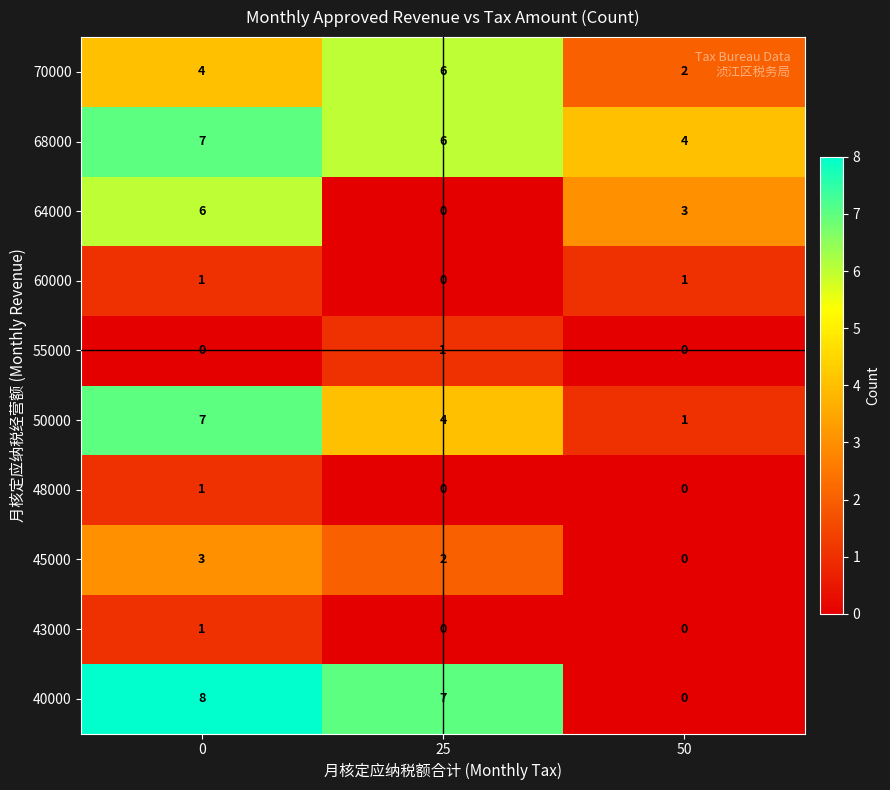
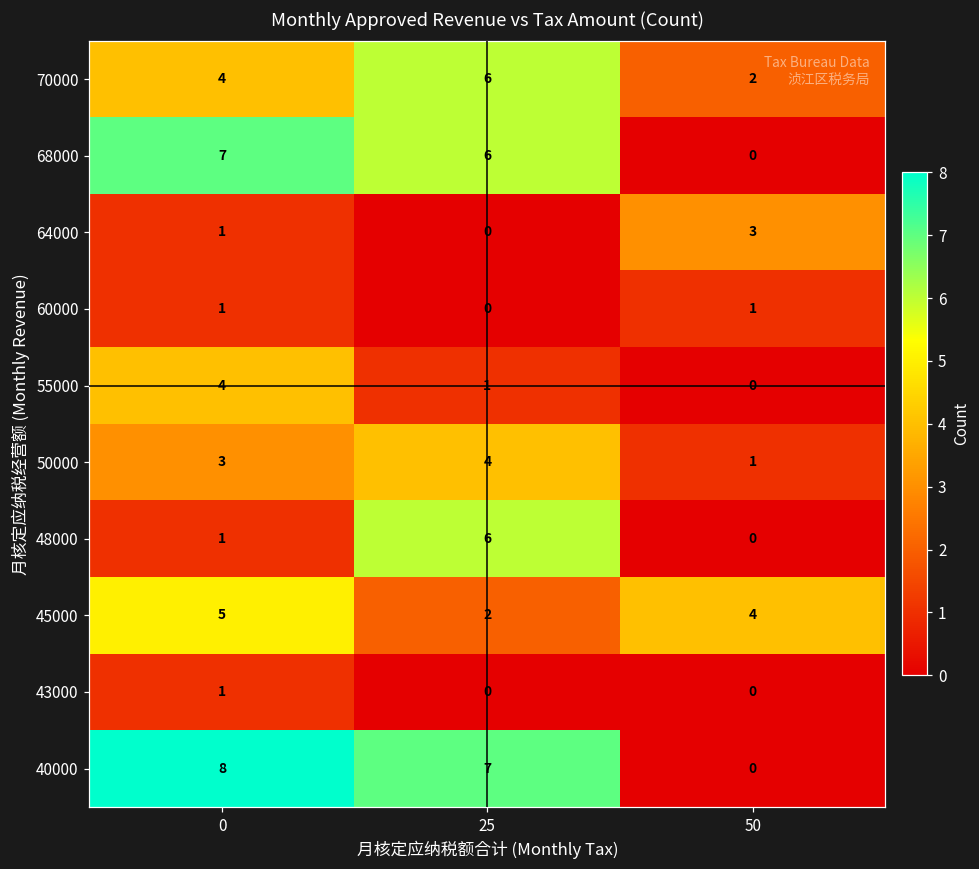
  {
    "70000": {
      "0": 4,
      "25": 6
    },
    "68000": {
      "0": 7,
      "25": 6,
-     "50": 4
+     "50": 0
    },
    "64000": {
-     "0": 6,
+     "0": 1,
      "25": 0,
      "50": 3
    },
    "60000": {
      "0": 1,
      "25": 0,
      "50": 1
    },
    "55000": {
-     "0": 0,
+     "0": 4,
      "25": 1,
      "50": 0
    },
    "50000": {
-     "0": 7,
+     "0": 3,
      "25": 4,
      "50": 1
    },
    "48000": {
      "0": 1,
-     "25": 0,
+     "25": 6,
      "50": 0
    },
    "45000": {
-     "0": 3,
+     "0": 5,
      "25": 2,
-     "50": 0
+     "50": 4
    },
    "43000": {
      "0": 1,
      "25": 0,
      "50": 0
    },
    "40000": {
      "0": 8,
      "25": 7,
      "50": 0
    }
  }
